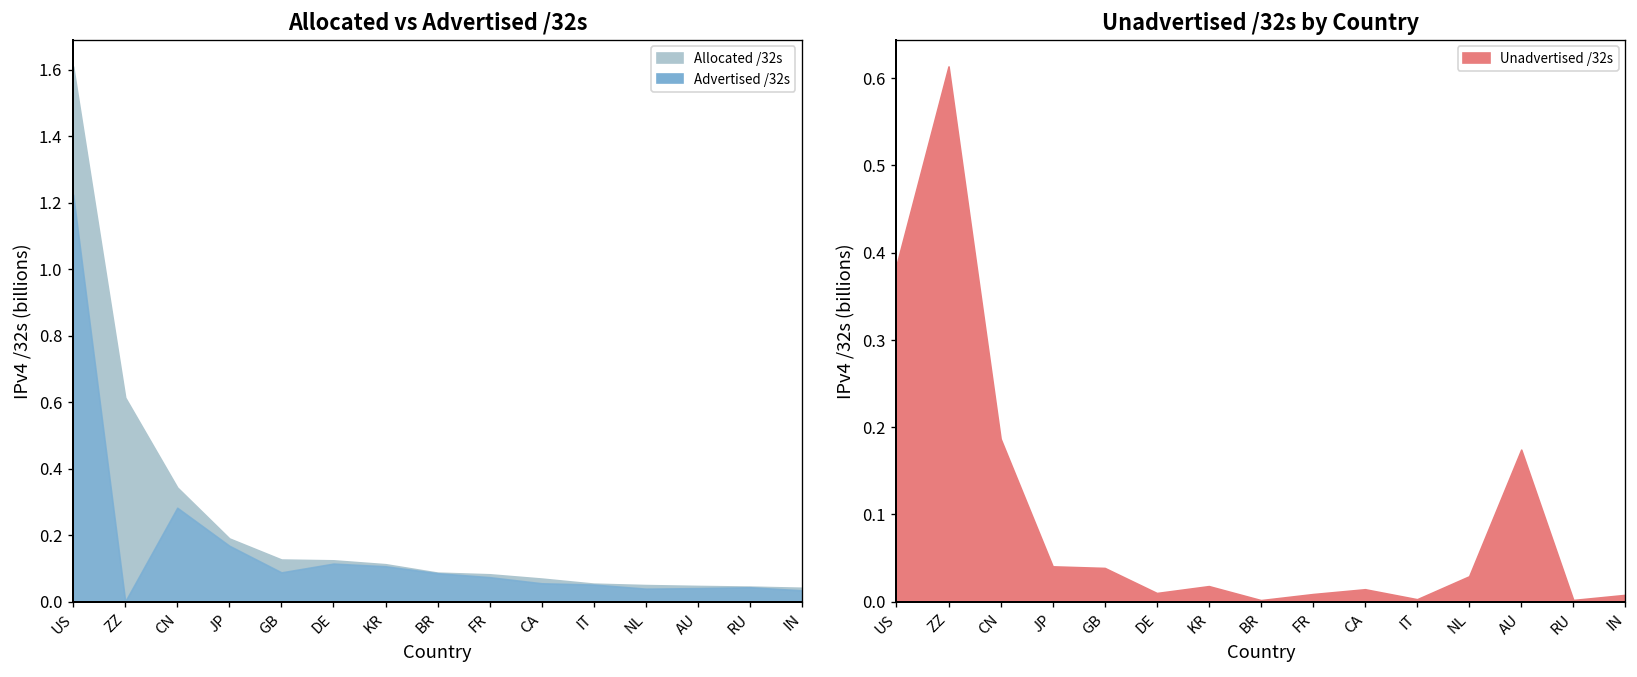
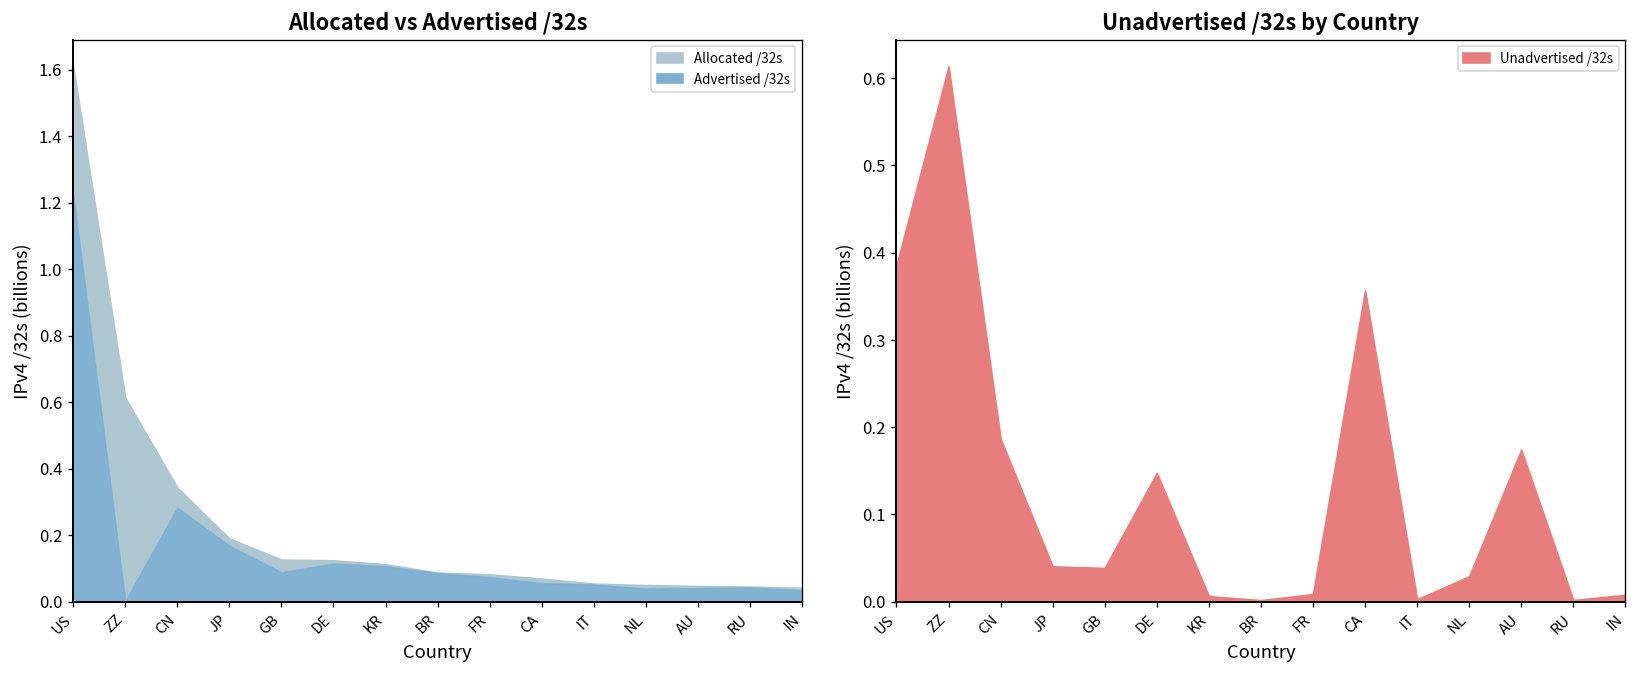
  {
    "Unadvertised /32s by Country": {
      "US": 0.39,
      "ZZ": 0.61,
      "CN": 0.19,
      "JP": 0.04,
      "GB": 0.04,
-     "DE": 0.01,
-     "KR": 0.02,
+     "DE": 0.15,
+     "KR": 0.01,
      "FR": 0.01,
-     "CA": 0.01,
+     "CA": 0.36,
      "NL": 0.03,
      "AU": 0.17,
      "IN": 0.01
    }
  }
